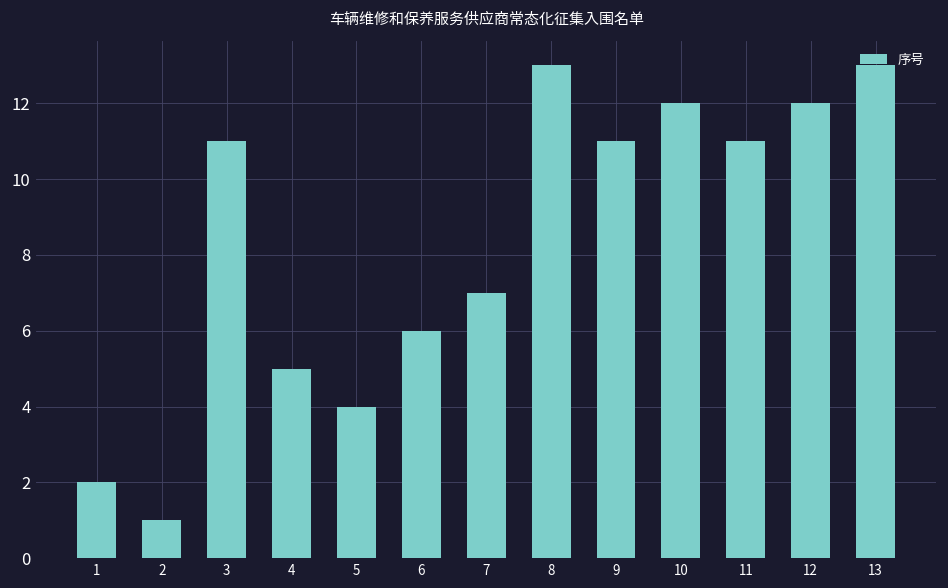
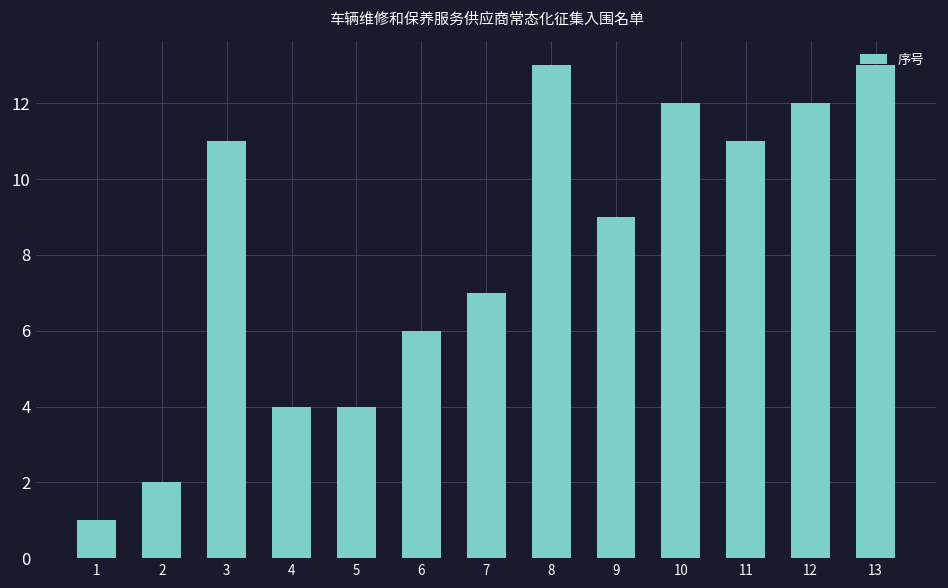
  {
-   "1": 2,
-   "2": 1,
+   "1": 1,
+   "2": 2,
    "3": 11,
-   "4": 5,
+   "4": 4,
    "5": 4,
    "6": 6,
    "7": 7,
    "8": 13,
-   "9": 11,
+   "9": 9,
    "10": 12,
    "11": 11,
    "12": 12,
    "13": 13
  }
